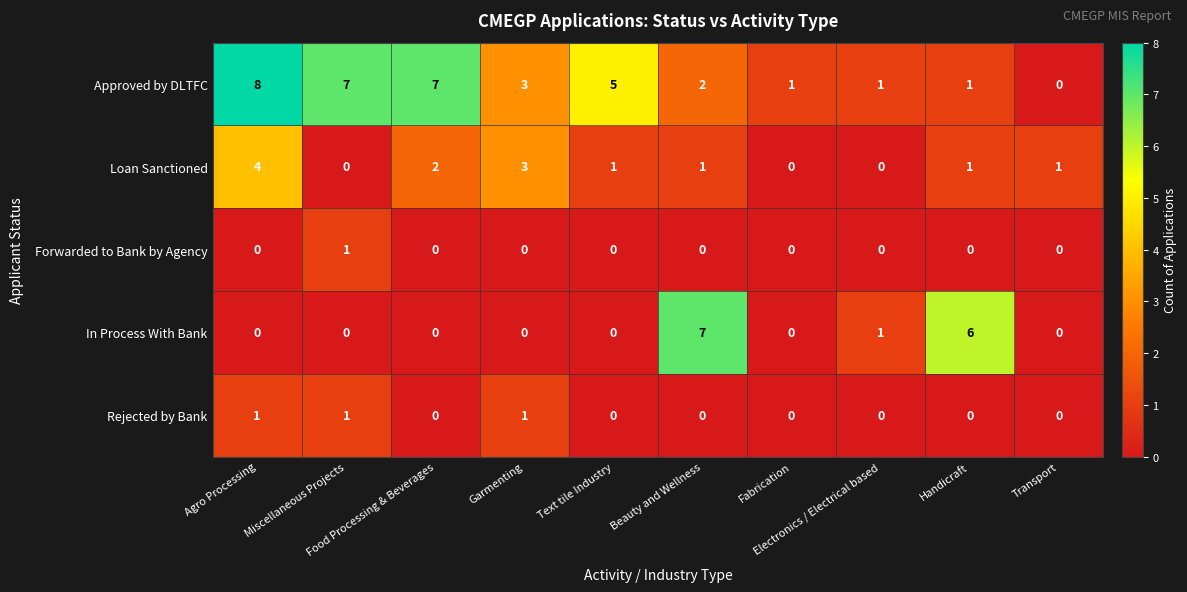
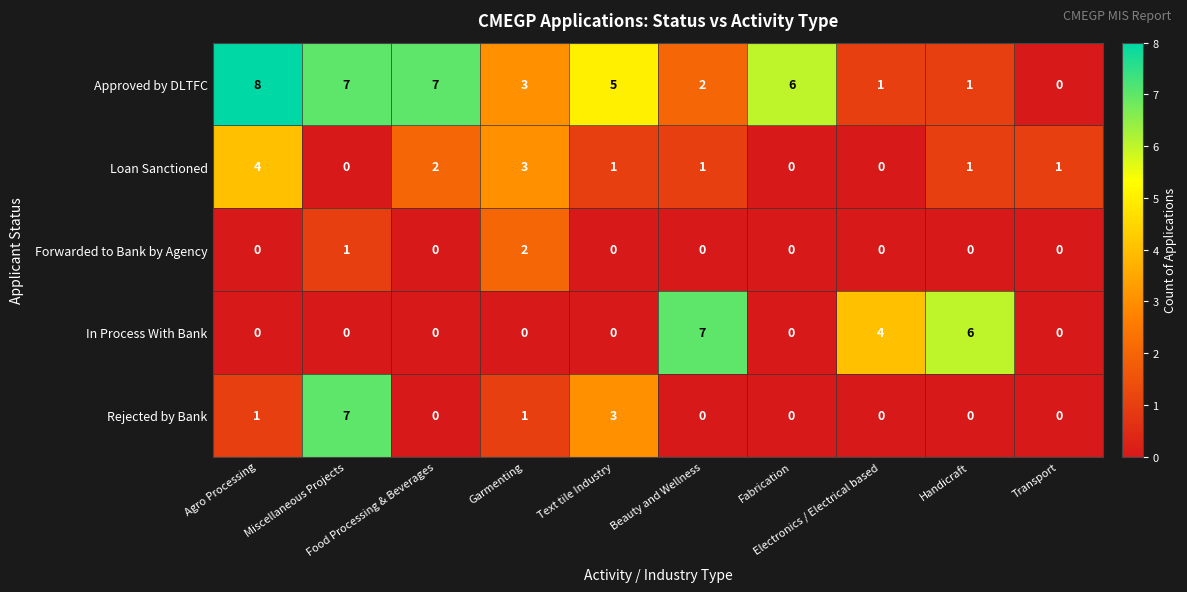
  {
    "Approved by DLTFC": {
      "Agro Processing": 8,
      "Miscellaneous Projects": 7,
      "Food Processing & Beverages": 7,
      "Garmenting": 3,
      "Text tile Industry": 5,
      "Beauty and Wellness": 2,
-     "Fabrication": 1,
+     "Fabrication": 6,
      "Electronics / Electrical based": 1,
      "Handicraft": 1,
      "Transport": 0
    },
    "Loan Sanctioned": {
      "Agro Processing": 4,
      "Miscellaneous Projects": 0,
      "Food Processing & Beverages": 2,
      "Garmenting": 3,
      "Text tile Industry": 1,
      "Beauty and Wellness": 1,
      "Fabrication": 0,
      "Electronics / Electrical based": 0,
      "Handicraft": 1,
      "Transport": 1
    },
    "Forwarded to Bank by Agency": {
      "Agro Processing": 0,
      "Miscellaneous Projects": 1,
      "Food Processing & Beverages": 0,
-     "Garmenting": 0,
+     "Garmenting": 2,
      "Text tile Industry": 0,
      "Beauty and Wellness": 0,
      "Fabrication": 0,
      "Electronics / Electrical based": 0,
      "Handicraft": 0,
      "Transport": 0
    },
    "In Process With Bank": {
      "Agro Processing": 0,
      "Miscellaneous Projects": 0,
      "Food Processing & Beverages": 0,
      "Garmenting": 0,
      "Text tile Industry": 0,
      "Beauty and Wellness": 7,
      "Fabrication": 0,
-     "Electronics / Electrical based": 1,
+     "Electronics / Electrical based": 4,
      "Handicraft": 6,
      "Transport": 0
    },
    "Rejected by Bank": {
      "Agro Processing": 1,
-     "Miscellaneous Projects": 1,
+     "Miscellaneous Projects": 7,
      "Food Processing & Beverages": 0,
      "Garmenting": 1,
-     "Text tile Industry": 0,
+     "Text tile Industry": 3,
      "Beauty and Wellness": 0,
      "Fabrication": 0,
      "Electronics / Electrical based": 0,
      "Handicraft": 0,
      "Transport": 0
    }
  }
